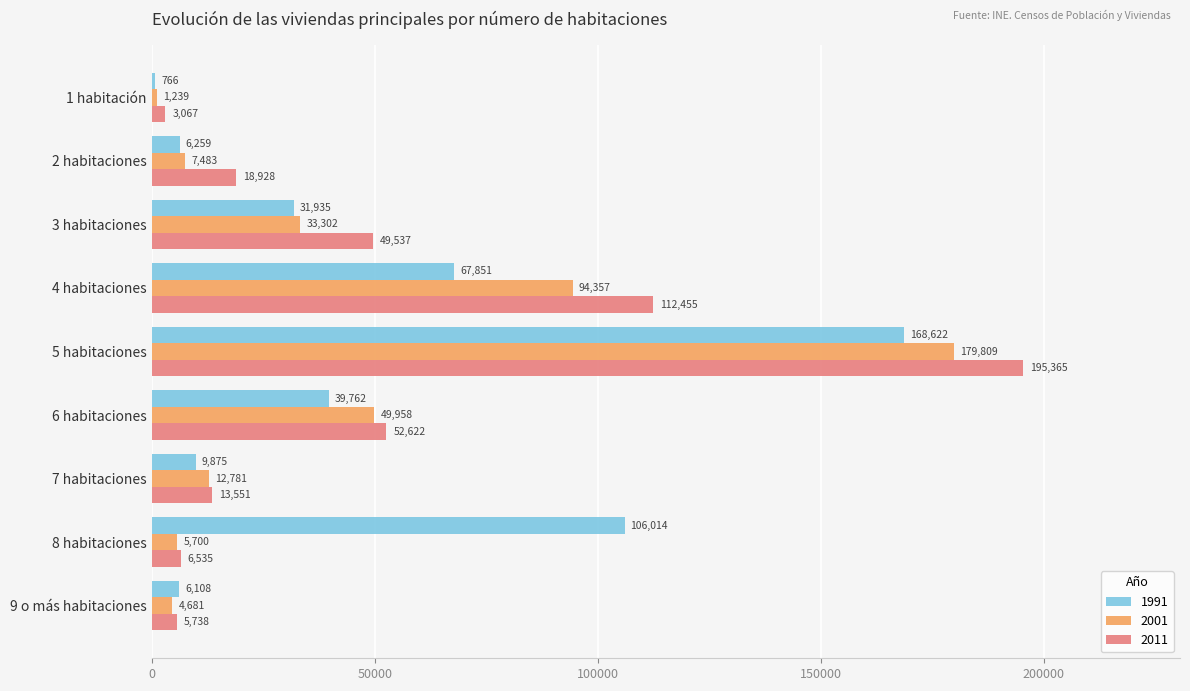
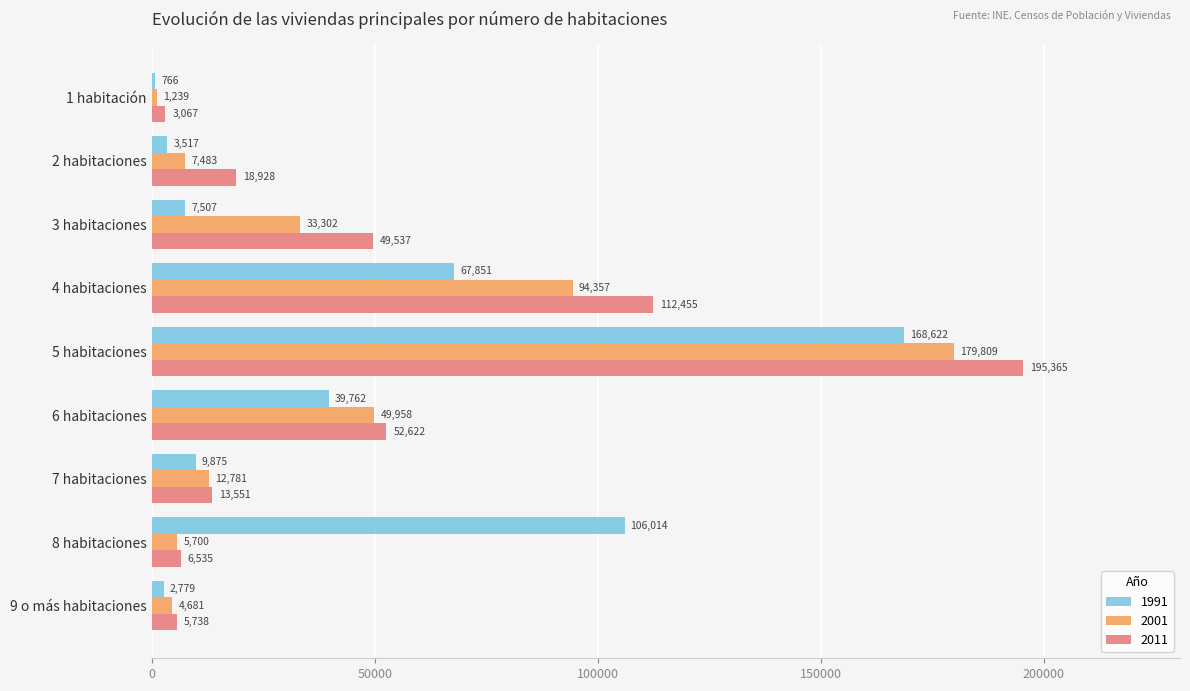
  {
    "1991": {
      "1 habitación": "766",
-     "2 habitaciones": "6,259",
-     "3 habitaciones": "31,935",
+     "2 habitaciones": "3,517",
+     "3 habitaciones": "7,507",
      "4 habitaciones": "67,851",
      "5 habitaciones": "168,622",
      "6 habitaciones": "39,762",
      "7 habitaciones": "9,875",
      "8 habitaciones": "106,014",
-     "9 o más habitaciones": "6,108"
+     "9 o más habitaciones": "2,779"
    }
  }
